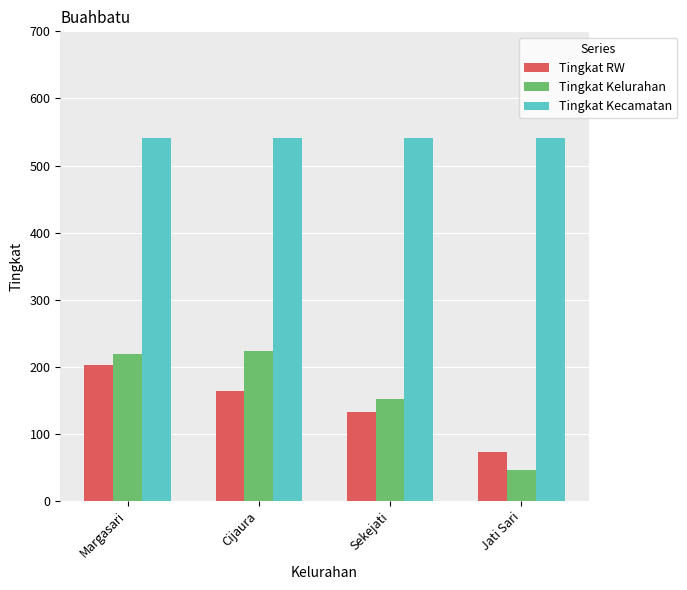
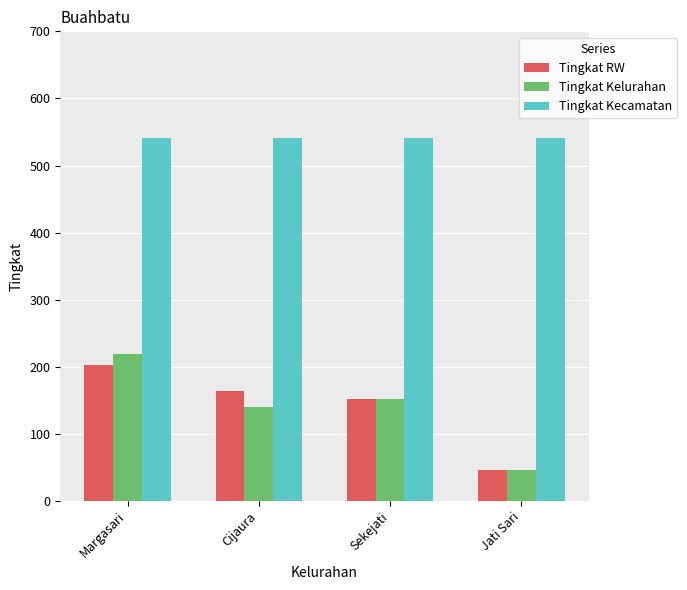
  {
    "Tingkat RW": {
      "Margasari": 200,
      "Cijaura": 160,
-     "Sekejati": 130,
-     "Jati Sari": 70
+     "Sekejati": 150,
+     "Jati Sari": 50
    },
    "Tingkat Kelurahan": {
      "Margasari": 220,
-     "Cijaura": 220,
+     "Cijaura": 140,
      "Sekejati": 150,
      "Jati Sari": 50
    },
    "Tingkat Kecamatan": {
      "Margasari": 540,
      "Cijaura": 540,
      "Sekejati": 540,
      "Jati Sari": 540
    }
  }
